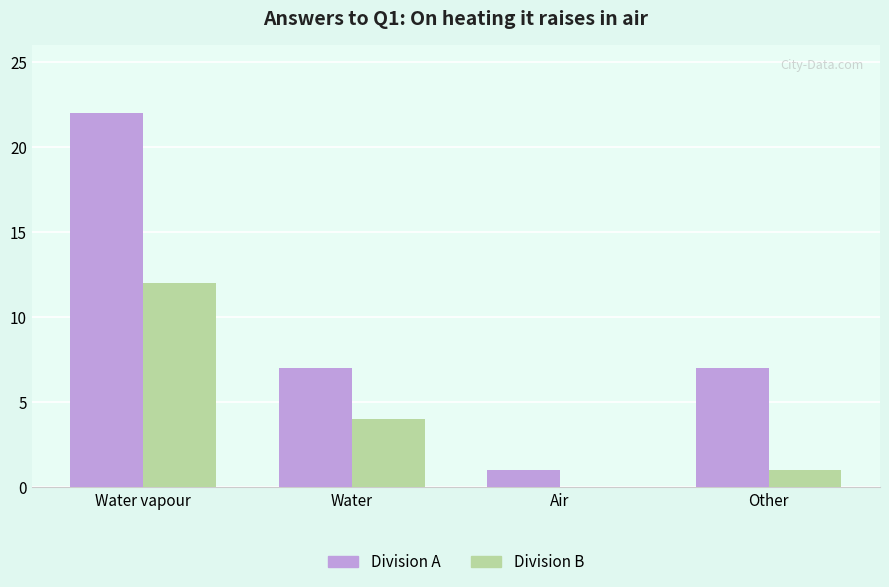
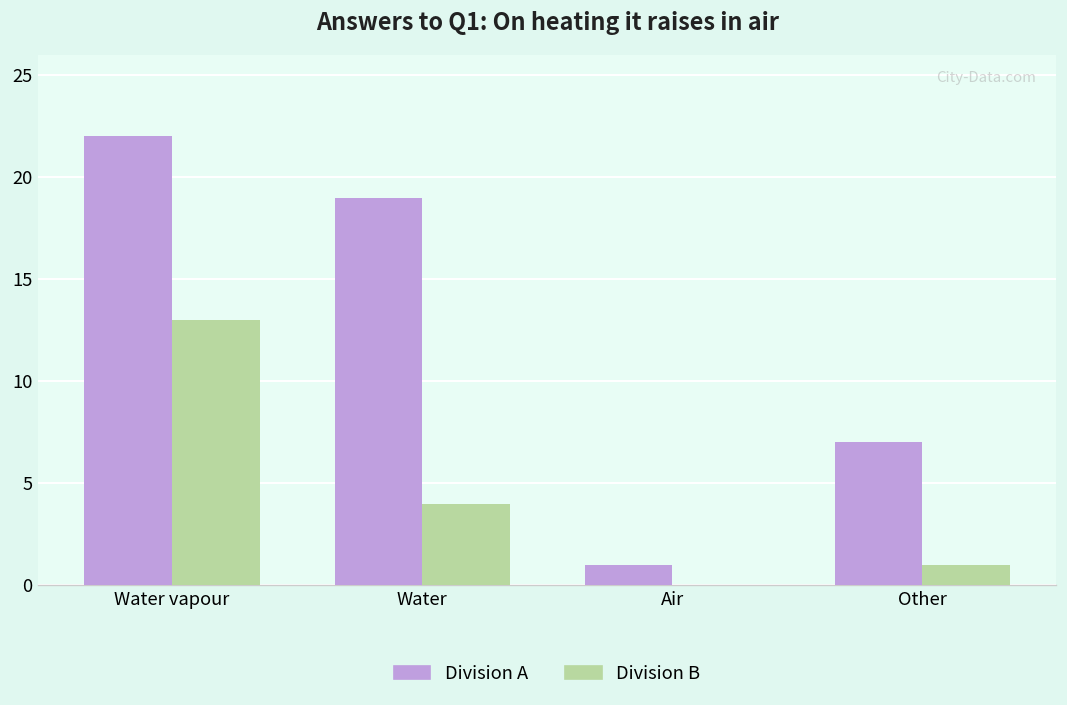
  {
    "Division A": {
      "Water vapour": 22,
-     "Water": 7,
+     "Water": 19,
      "Air": 1,
      "Other": 7
    },
    "Division B": {
-     "Water vapour": 12,
+     "Water vapour": 13,
      "Water": 4,
      "Air": 0,
      "Other": 1
    }
  }
